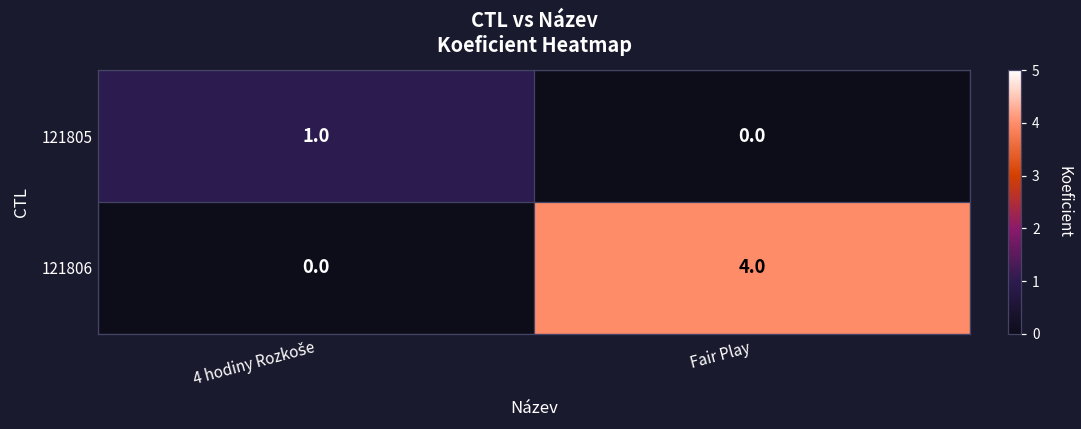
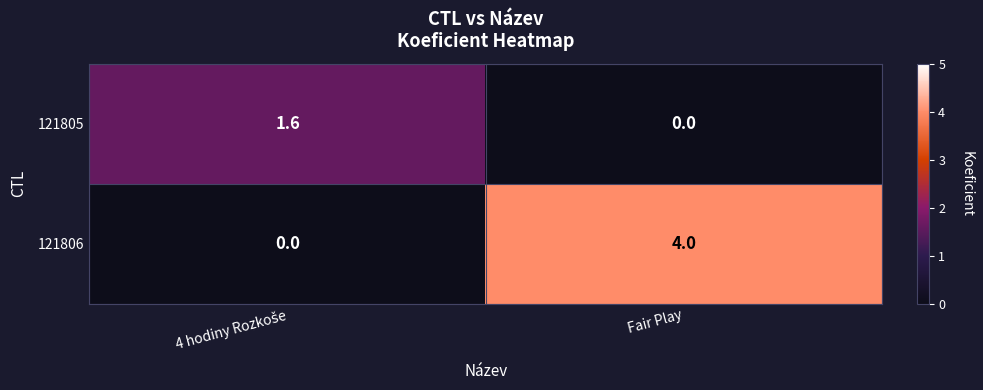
  {
    "121805": {
-     "4 hodiny Rozkoše": 1.0,
+     "4 hodiny Rozkoše": 1.6,
      "Fair Play": 0.0
    },
    "121806": {
      "4 hodiny Rozkoše": 0.0,
      "Fair Play": 4.0
    }
  }
